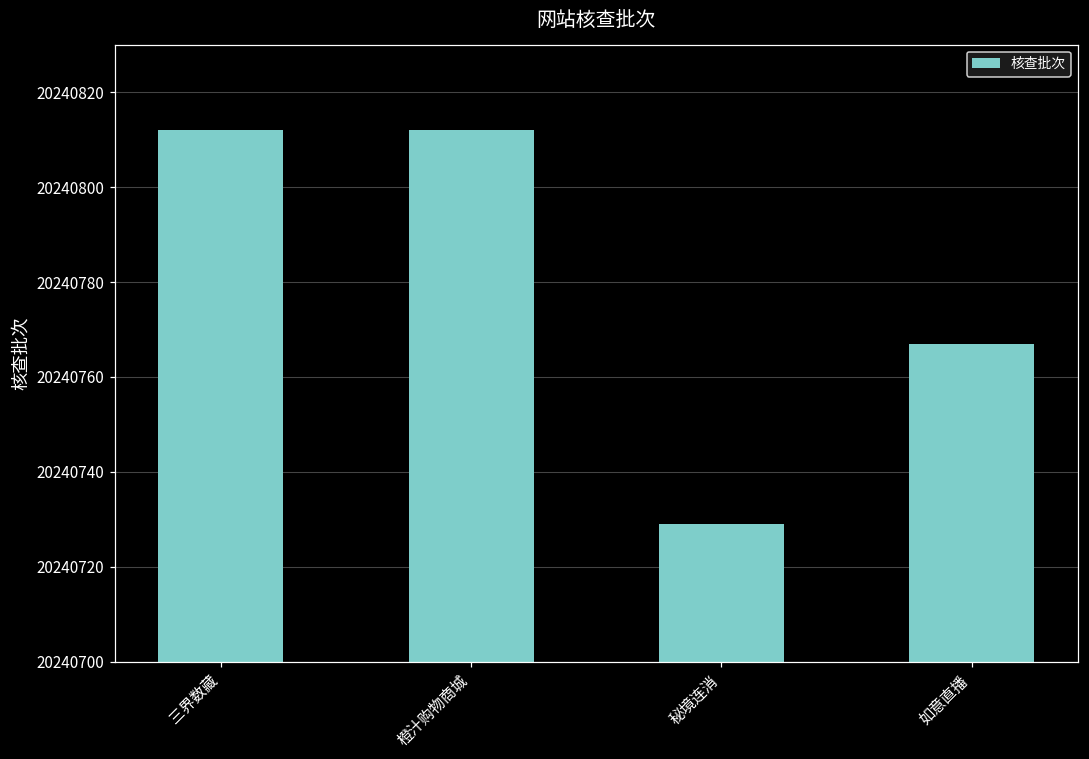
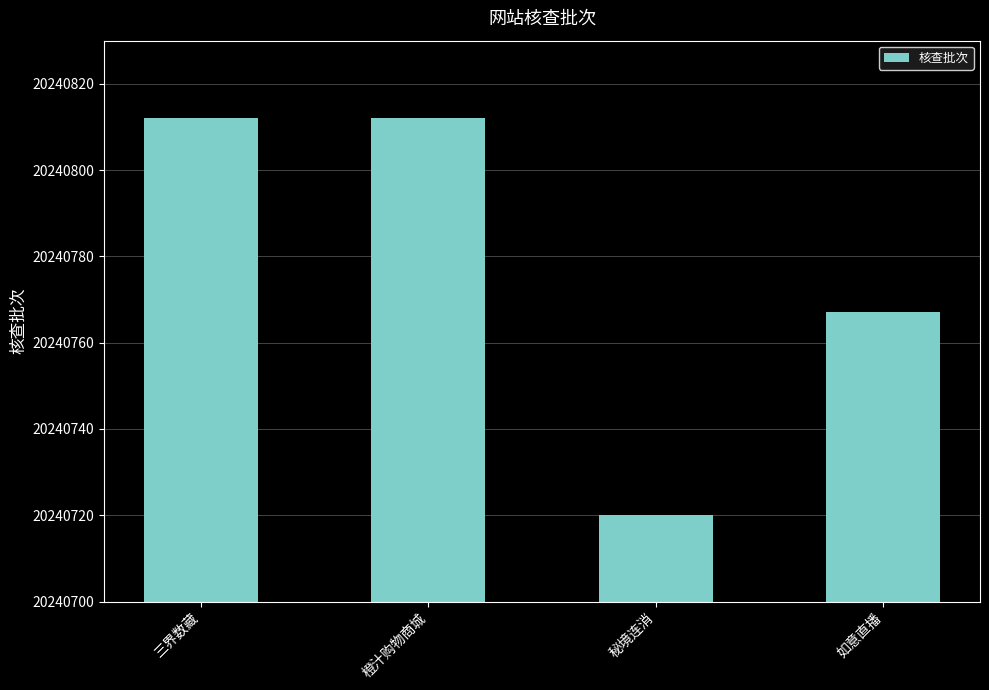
  {
    "三界数藏": 20240812,
    "橙汁购物商城": 20240812,
-   "秘境连消": 20240729,
+   "秘境连消": 20240720,
    "如意直播": 20240767
  }
